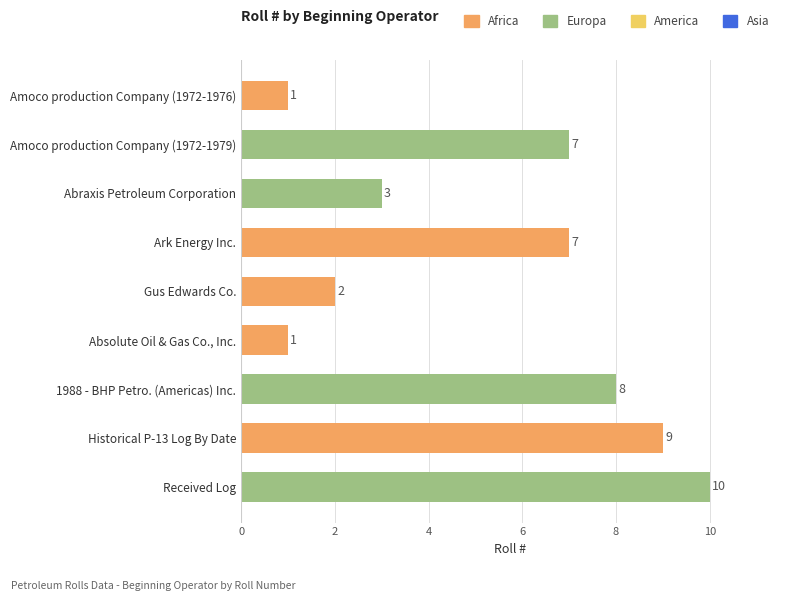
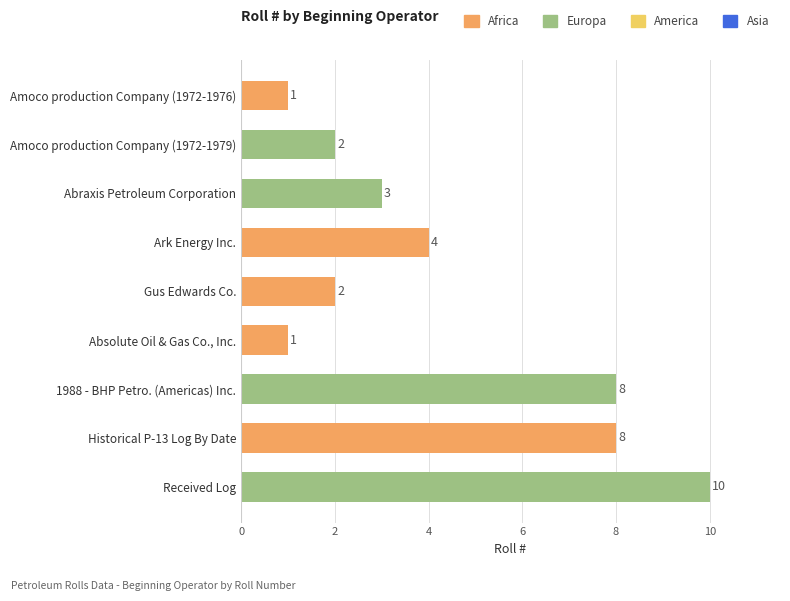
  {
    "Amoco production Company (1972-1976)": 1,
-   "Amoco production Company (1972-1979)": 7,
+   "Amoco production Company (1972-1979)": 2,
    "Abraxis Petroleum Corporation": 3,
-   "Ark Energy Inc.": 7,
+   "Ark Energy Inc.": 4,
    "Gus Edwards Co.": 2,
    "Absolute Oil & Gas Co., Inc.": 1,
    "1988 - BHP Petro. (Americas) Inc.": 8,
-   "Historical P-13 Log By Date": 9,
+   "Historical P-13 Log By Date": 8,
    "Received Log": 10
  }
